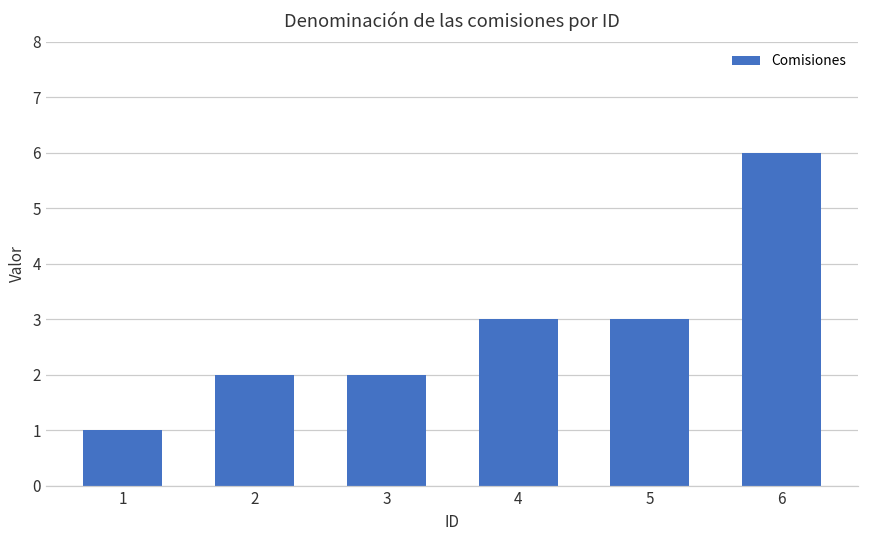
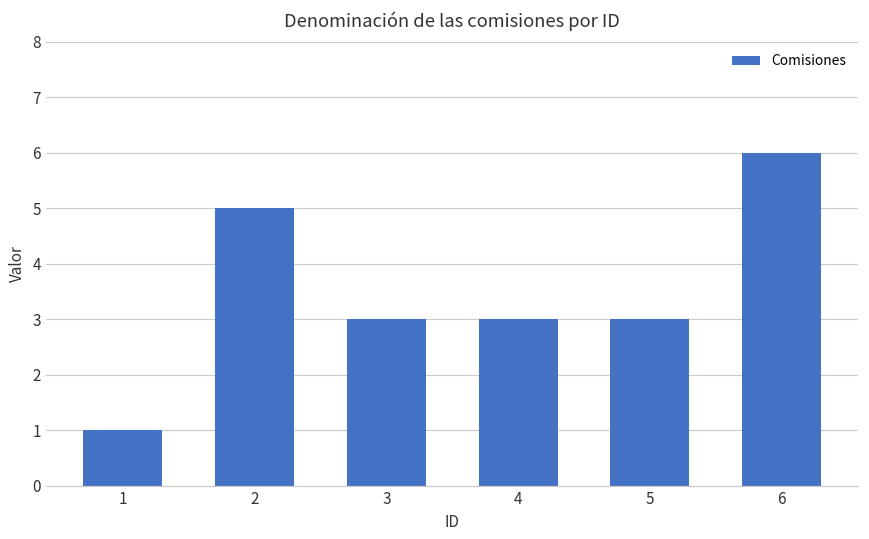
  {
    "1": 1,
-   "2": 2,
-   "3": 2,
+   "2": 5,
+   "3": 3,
    "4": 3,
    "5": 3,
    "6": 6
  }
